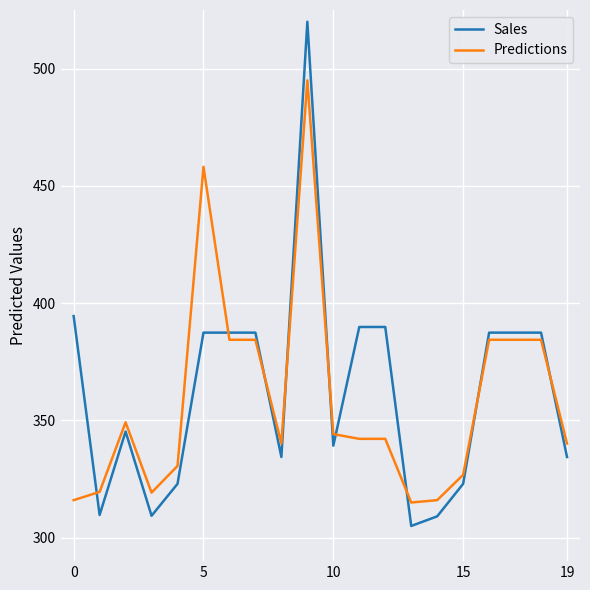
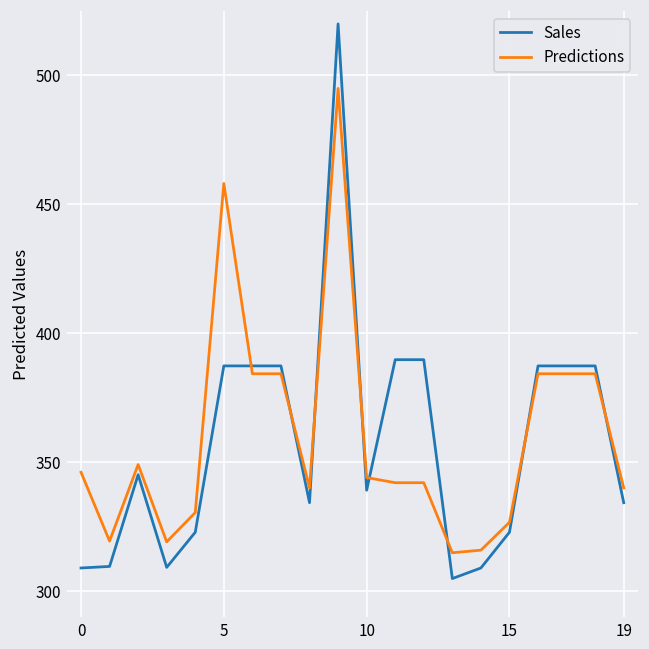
  {
    "Sales": {
-     "0": 395,
+     "0": 309,
      "5": 387,
      "10": 339,
      "15": 323,
      "19": 334
    },
    "Predictions": {
-     "0": 316,
+     "0": 346,
      "5": 458,
      "10": 344,
      "15": 327,
      "19": 340
    }
  }
